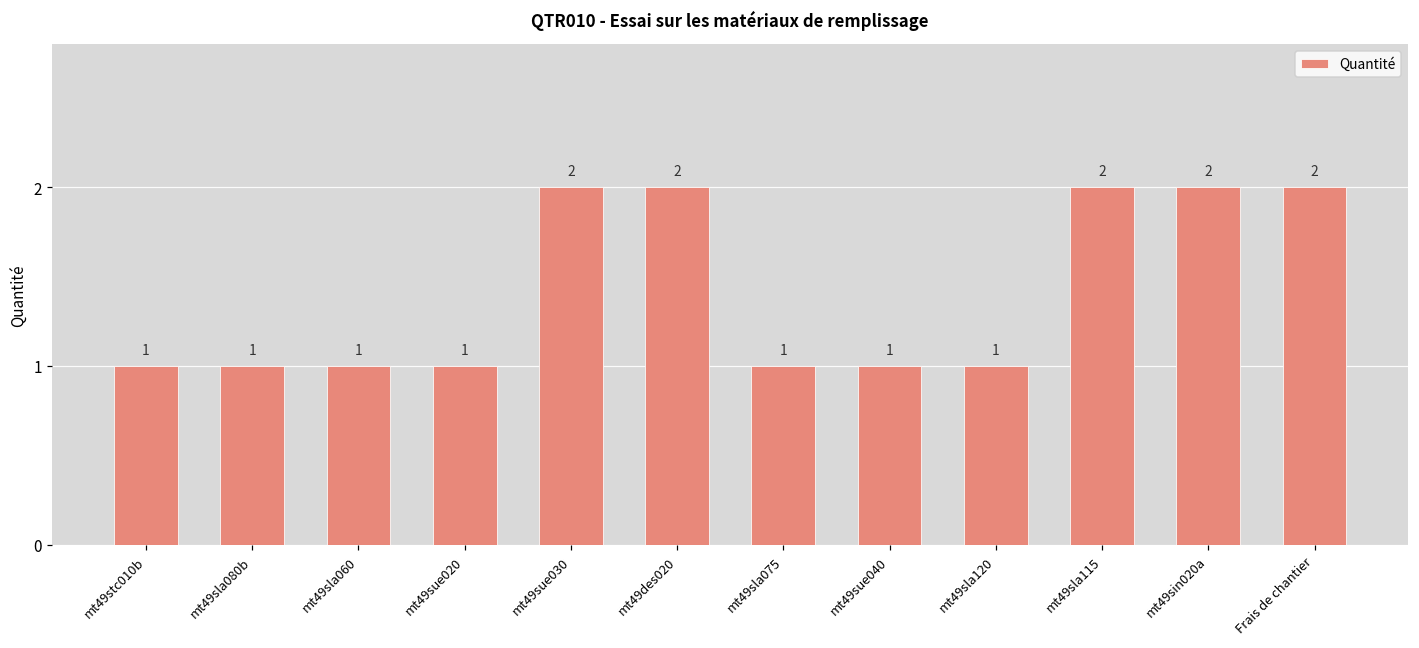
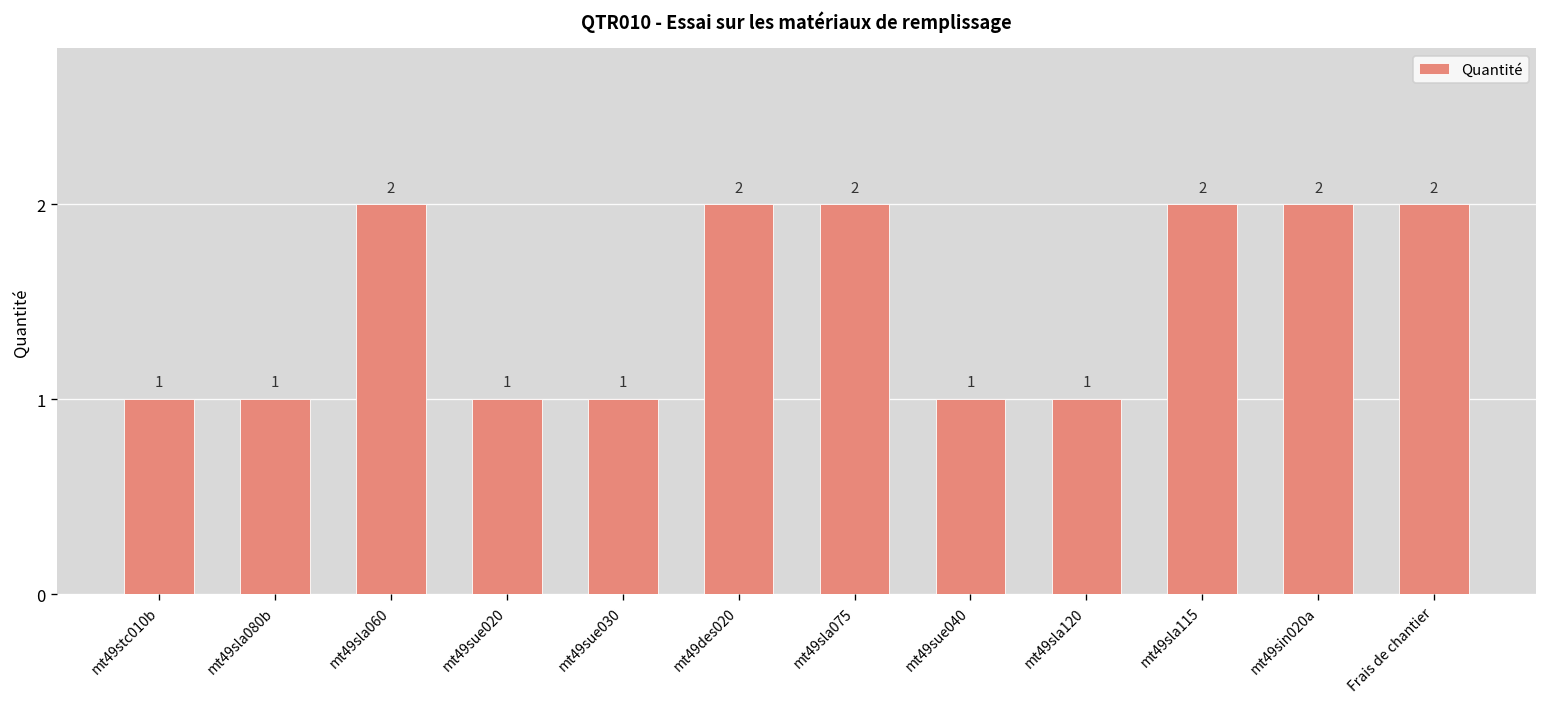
  {
    "mt49stc010b": 1,
    "mt49sla080b": 1,
-   "mt49sla060": 1,
+   "mt49sla060": 2,
    "mt49sue020": 1,
-   "mt49sue030": 2,
+   "mt49sue030": 1,
    "mt49des020": 2,
-   "mt49sla075": 1,
+   "mt49sla075": 2,
    "mt49sue040": 1,
    "mt49sla120": 1,
    "mt49sla115": 2,
    "mt49sin020a": 2,
    "Frais de chantier": 2
  }
